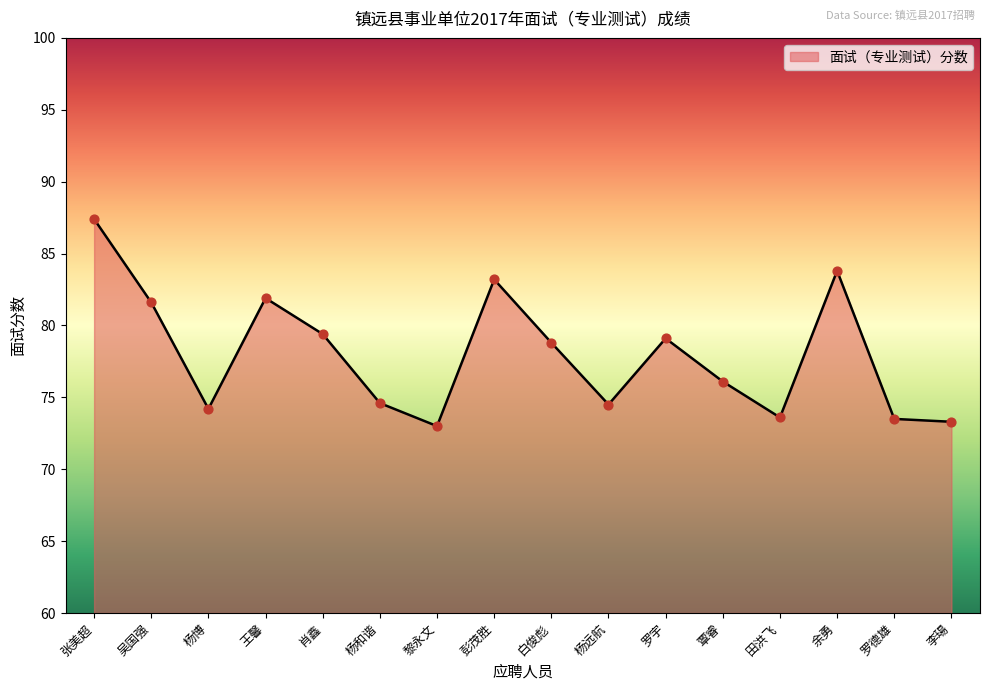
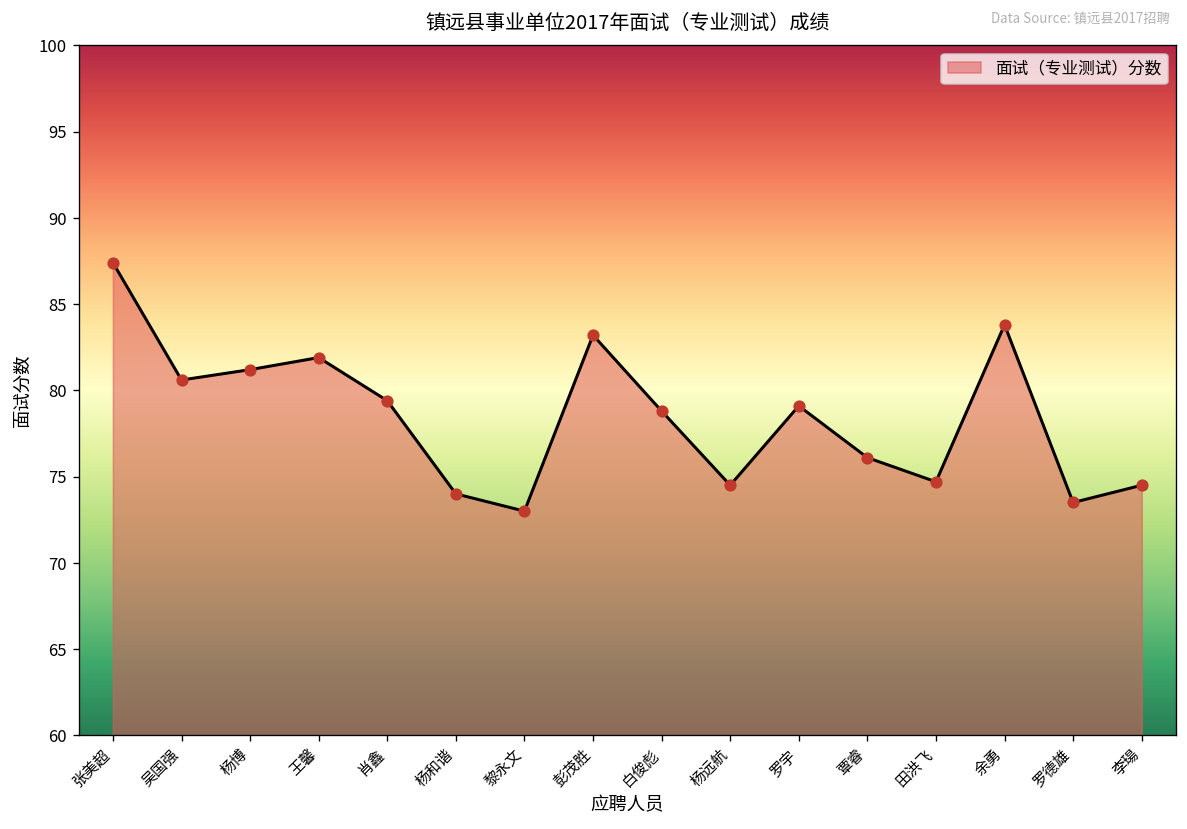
  {
    "张美超": 87.4,
-   "吴国强": 81.6,
-   "杨博": 74.2,
+   "吴国强": 80.6,
+   "杨博": 81.2,
    "王馨": 81.9,
    "肖鑫": 79.4,
-   "杨和谐": 74.6,
+   "杨和谐": 74.0,
    "黎永文": 73.0,
    "彭茂胜": 83.2,
    "白俊彪": 78.8,
    "杨远航": 74.5,
    "罗宇": 79.1,
    "覃睿": 76.1,
-   "田洪飞": 73.6,
+   "田洪飞": 74.7,
    "余勇": 83.8,
    "罗德雄": 73.5,
-   "李瑒": 73.3
+   "李瑒": 74.5
  }
